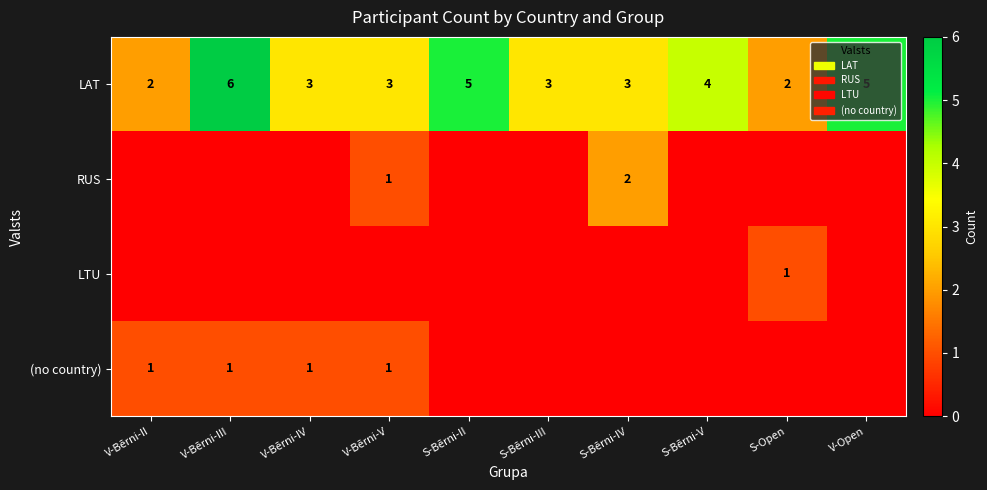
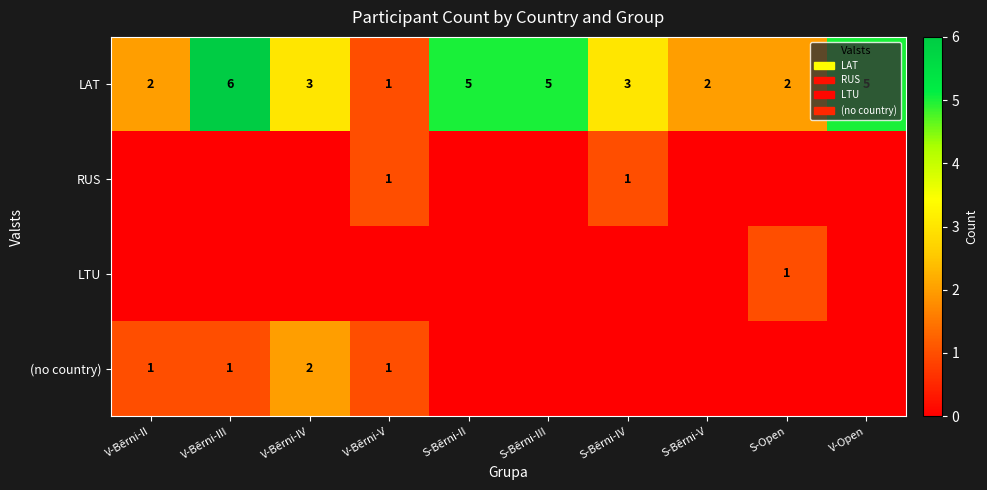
  {
    "LAT": {
      "V-Bērni-II": 2,
      "V-Bērni-III": 6,
      "V-Bērni-IV": 3,
-     "V-Bērni-V": 3,
+     "V-Bērni-V": 1,
      "S-Bērni-II": 5,
-     "S-Bērni-III": 3,
+     "S-Bērni-III": 5,
      "S-Bērni-IV": 3,
-     "S-Bērni-V": 4,
+     "S-Bērni-V": 2,
      "S-Open": 2
    },
    "RUS": {
      "V-Bērni-V": 1,
-     "S-Bērni-IV": 2
+     "S-Bērni-IV": 1
    },
    "LTU": {
      "S-Open": 1
    },
    "(no country)": {
      "V-Bērni-II": 1,
      "V-Bērni-III": 1,
-     "V-Bērni-IV": 1,
+     "V-Bērni-IV": 2,
      "V-Bērni-V": 1
    }
  }
